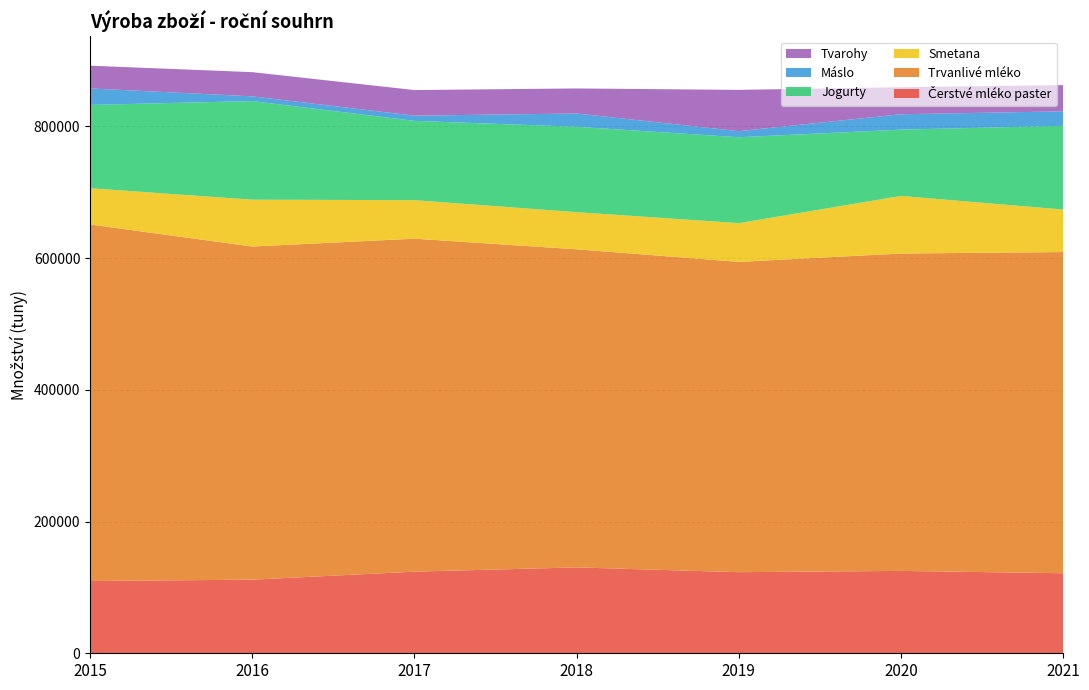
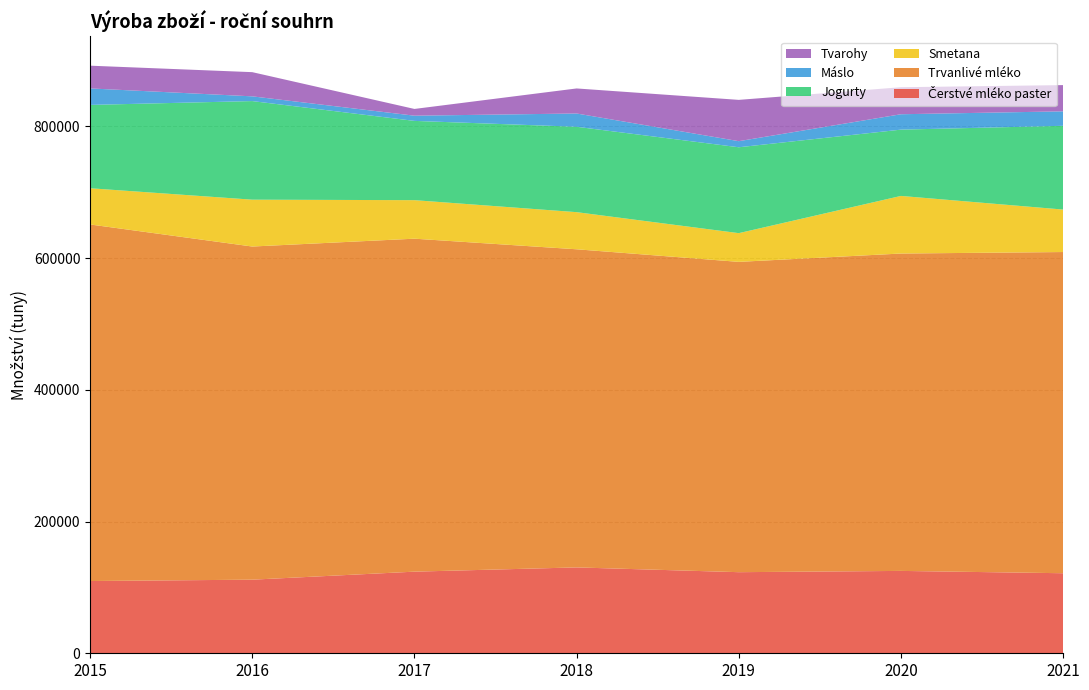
  {
    "Smetana": {
      "2015": 60000,
      "2016": 70000,
      "2017": 60000,
      "2018": 60000,
-     "2019": 60000,
+     "2019": 40000,
      "2020": 90000,
      "2021": 60000
    },
    "Jogurty": {
      "2015": 130000,
      "2016": 150000,
      "2017": 120000,
      "2018": 130000,
      "2019": 130000,
      "2020": 100000,
      "2021": 130000
    },
    "Máslo": {
      "2015": 30000,
      "2016": 10000,
      "2017": 10000,
      "2018": 20000,
      "2019": 10000,
      "2020": 20000,
      "2021": 20000
    },
    "Tvarohy": {
      "2015": 30000,
      "2016": 40000,
-     "2017": 40000,
+     "2017": 10000,
      "2018": 40000,
      "2019": 60000,
      "2021": 40000
    }
  }
